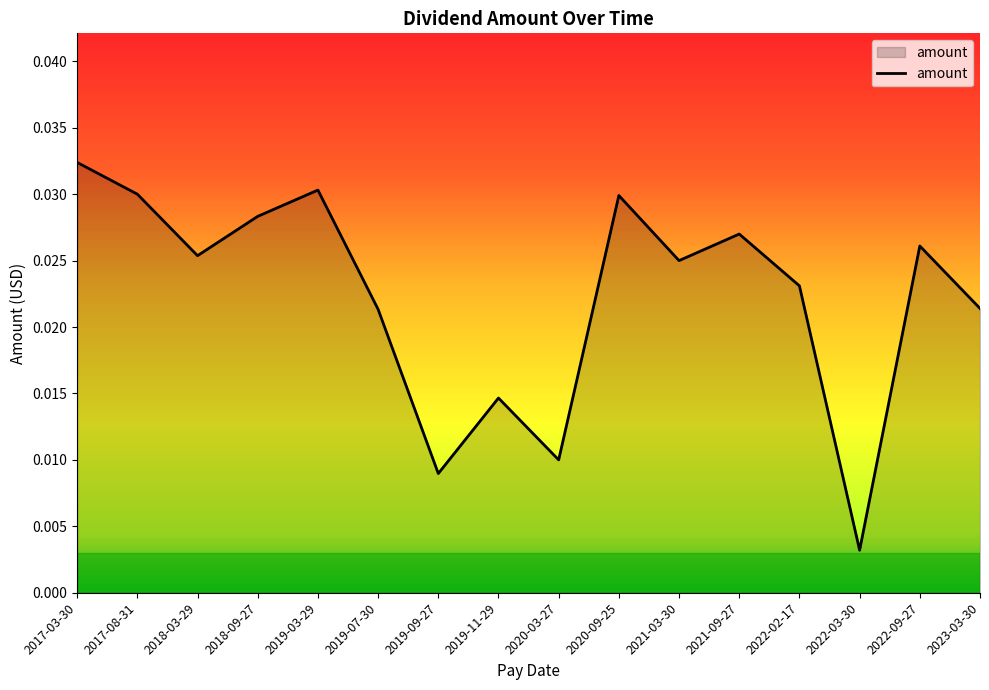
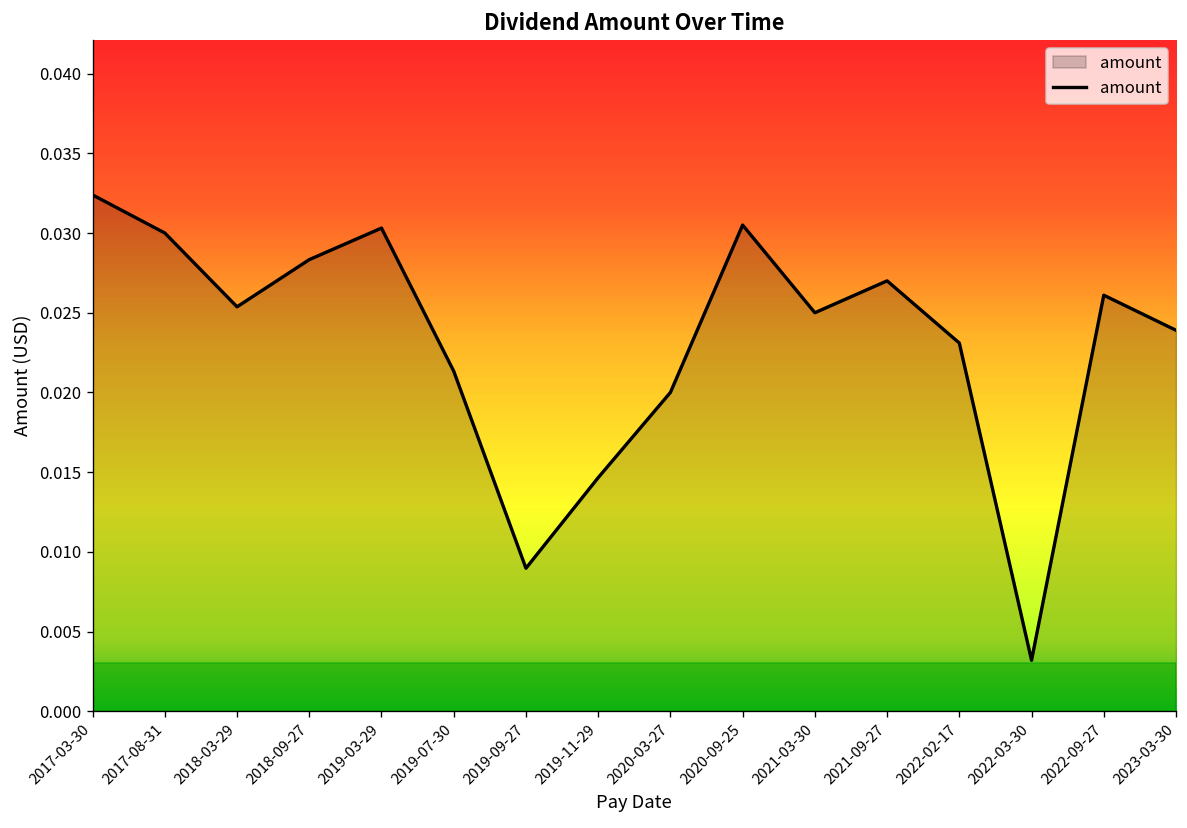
  {
    "2017-03-30": 0.0324,
    "2017-08-31": 0.0300,
    "2018-03-29": 0.0254,
    "2018-09-27": 0.0283,
    "2019-03-29": 0.0303,
    "2019-07-30": 0.0213,
    "2019-09-27": 0.0090,
    "2019-11-29": 0.0147,
-   "2020-03-27": 0.01,
-   "2020-09-25": 0.0299,
+   "2020-03-27": 0.02,
+   "2020-09-25": 0.0305,
    "2021-03-30": 0.0250,
    "2021-09-27": 0.0270,
    "2022-02-17": 0.0231,
    "2022-03-30": 0.0032,
    "2022-09-27": 0.0261,
-   "2023-03-30": 0.0214
+   "2023-03-30": 0.0239
  }
